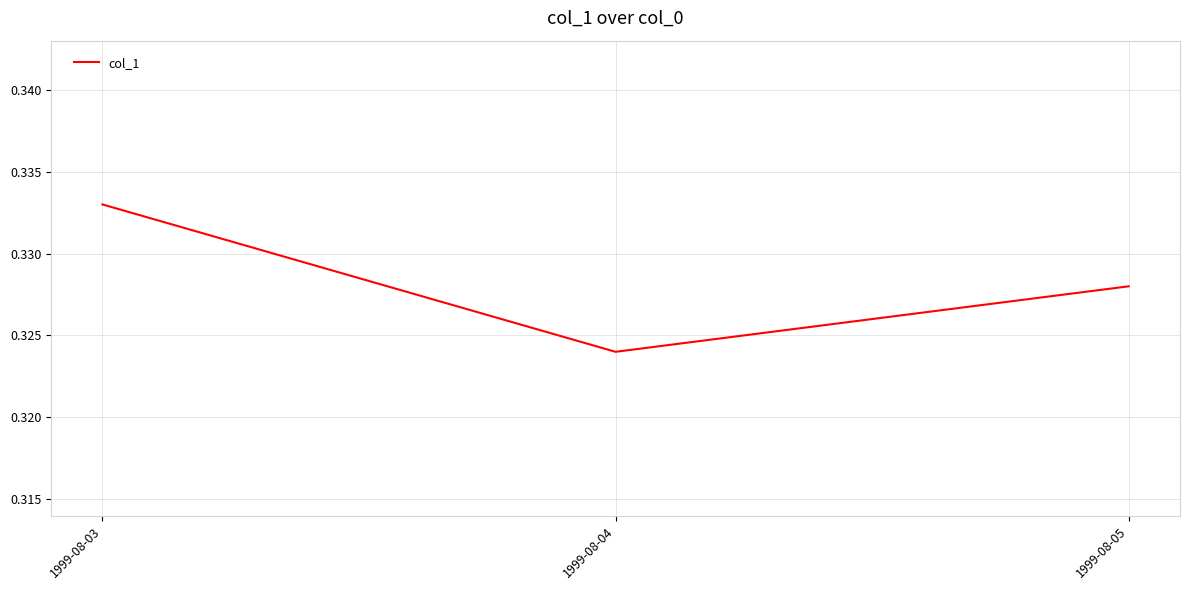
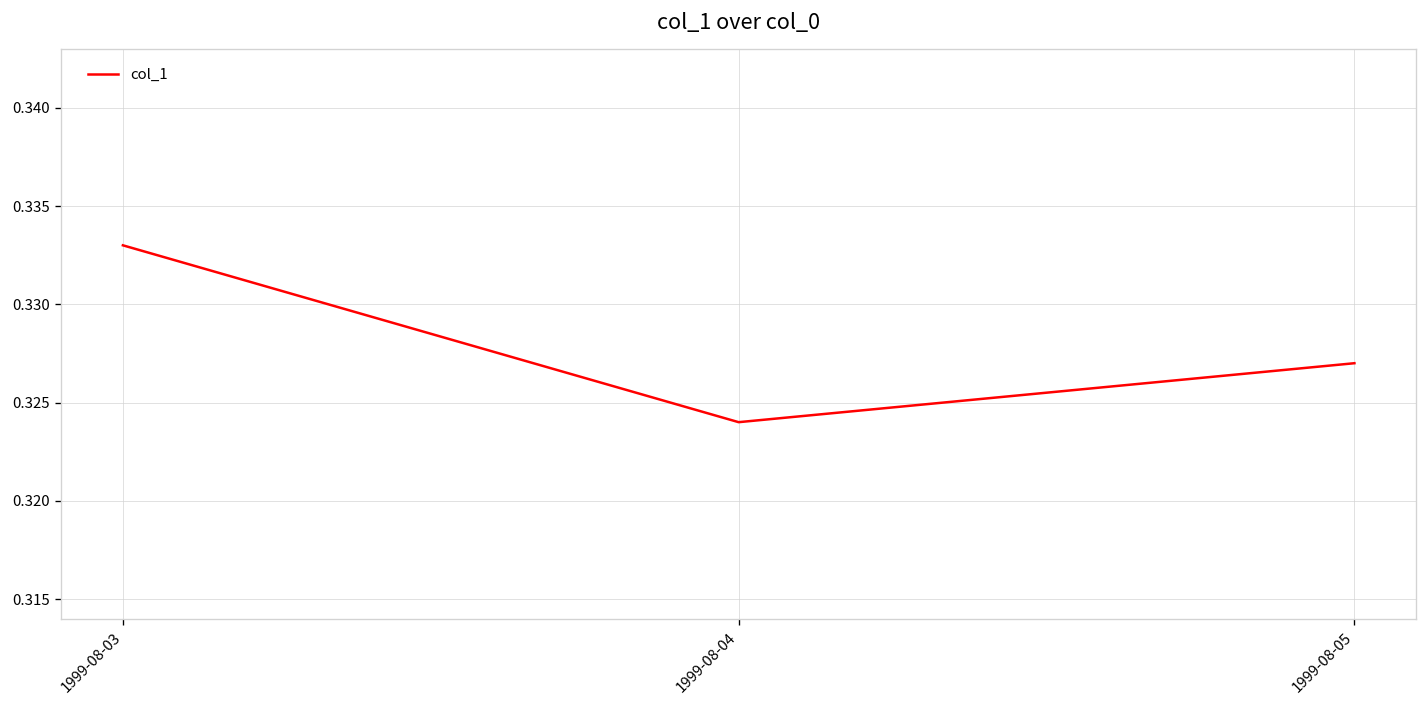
  {
    "1999-08-03": 0.333,
    "1999-08-04": 0.324,
-   "1999-08-05": 0.328
+   "1999-08-05": 0.327
  }
